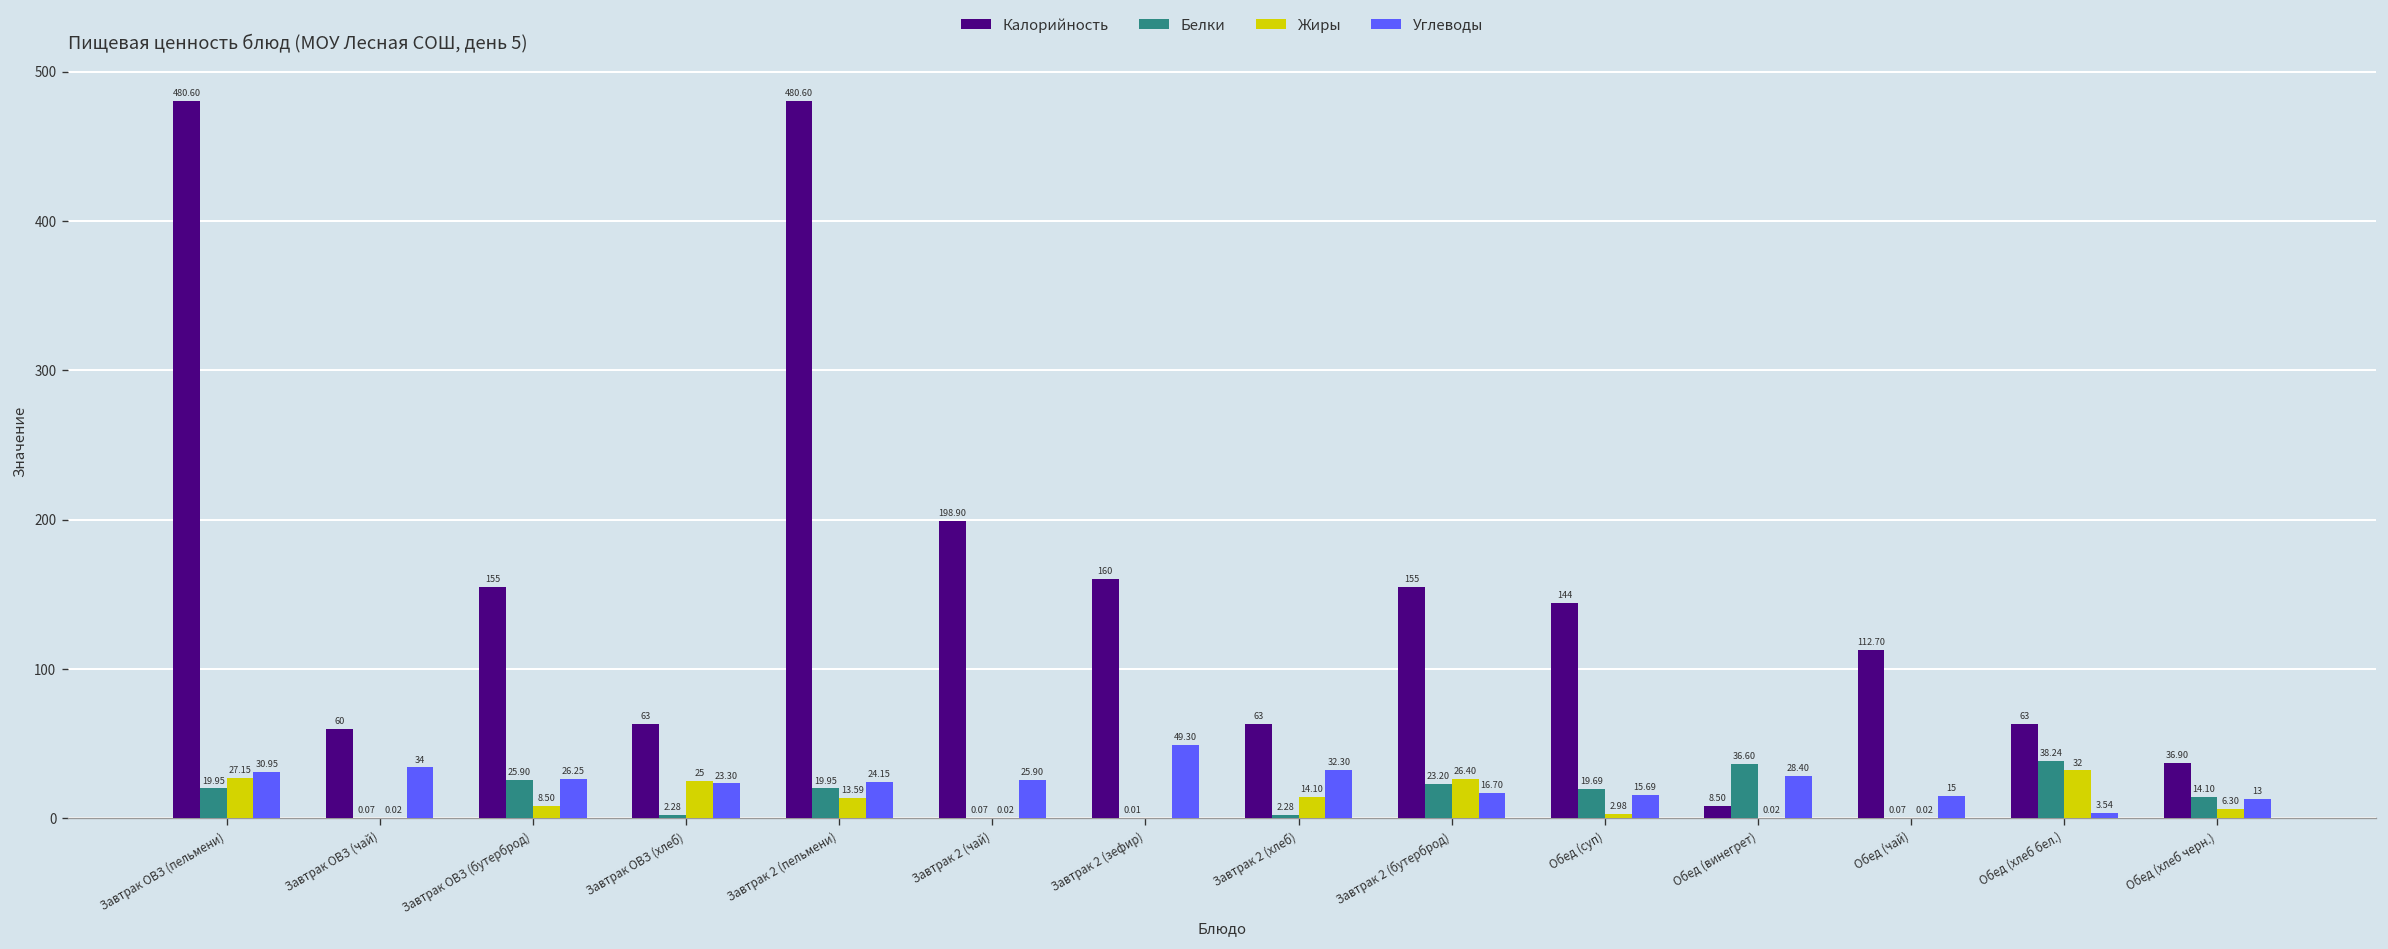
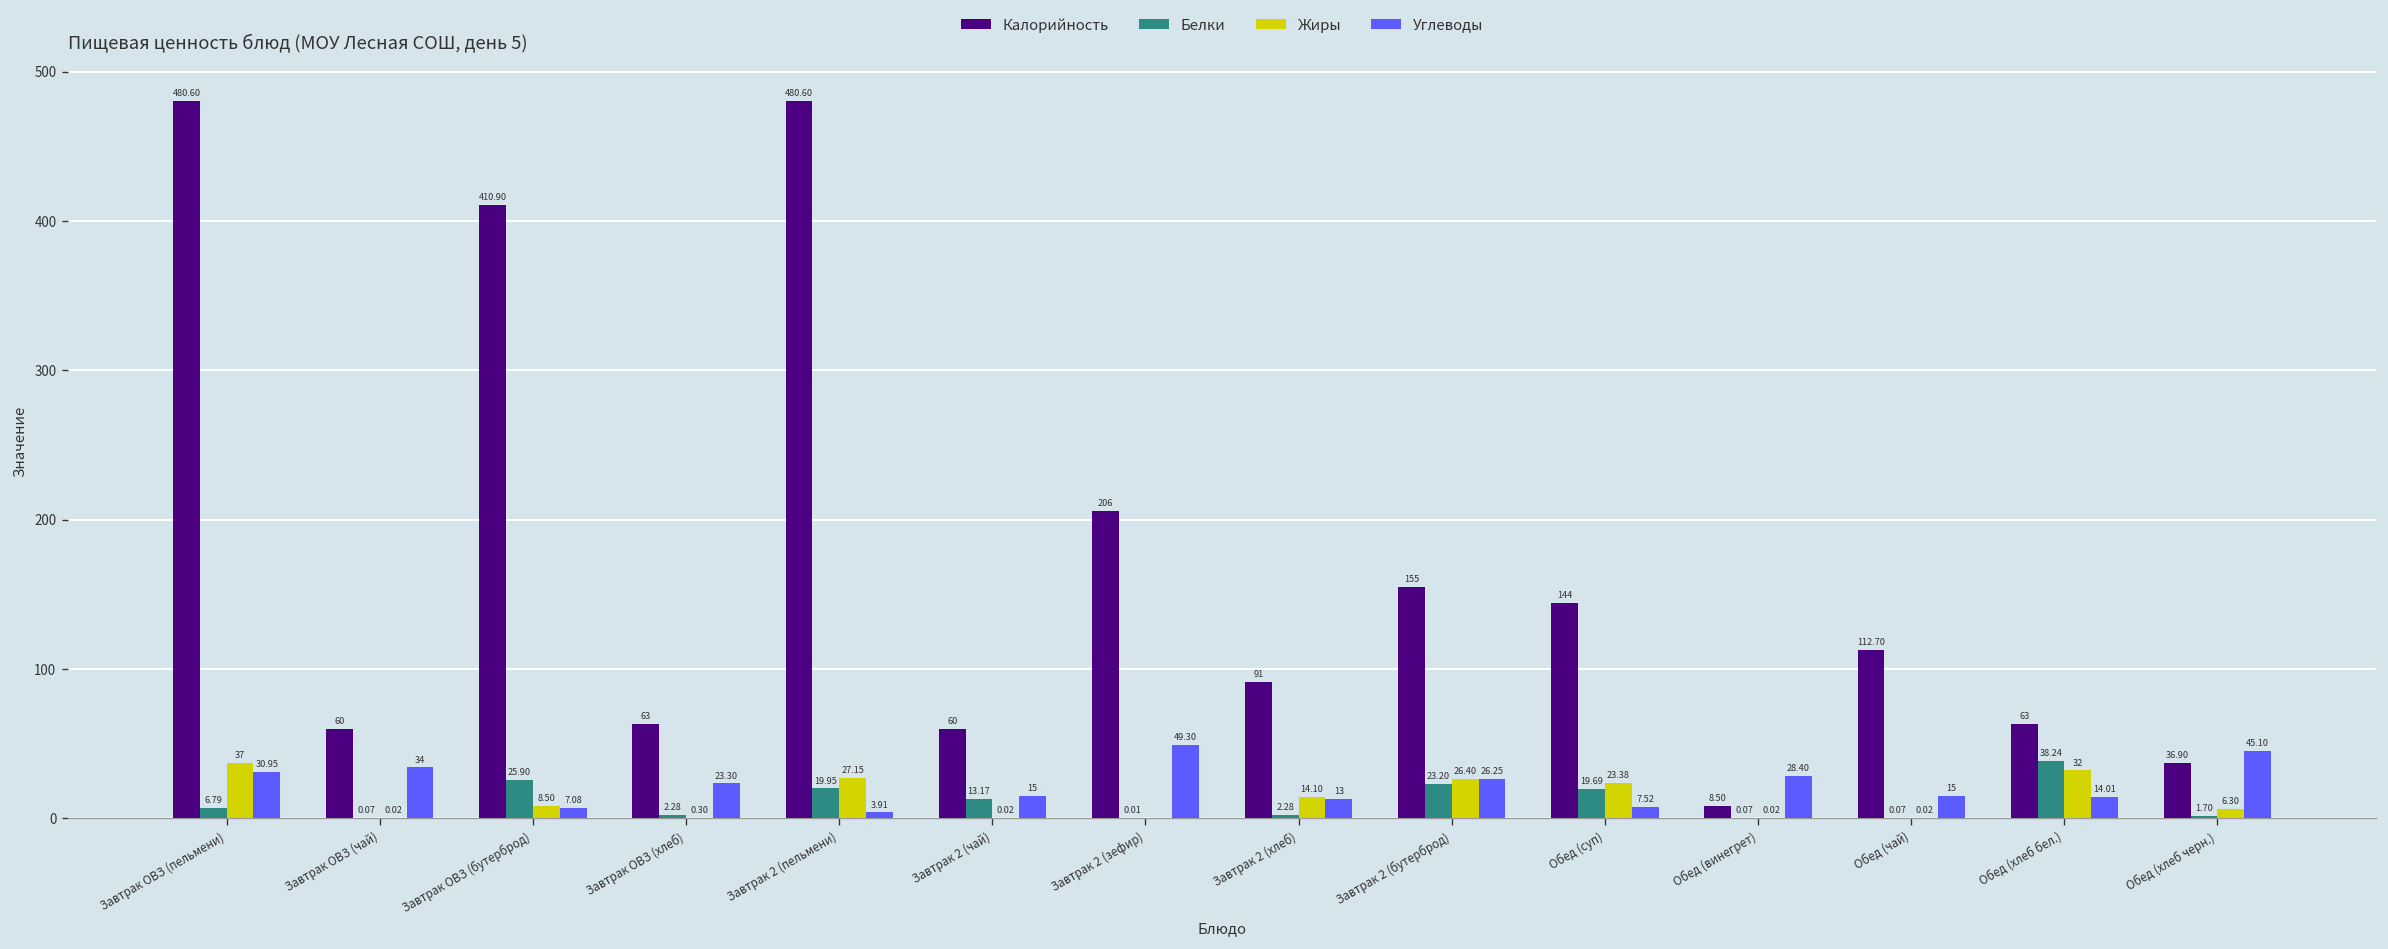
  {
    "Калорийность": {
      "Завтрак ОВЗ (пельмени)": 480.60,
      "Завтрак ОВЗ (чай)": 60,
-     "Завтрак ОВЗ (бутерброд)": 155,
+     "Завтрак ОВЗ (бутерброд)": 410.90,
      "Завтрак ОВЗ (хлеб)": 63,
      "Завтрак 2 (пельмени)": 480.60,
-     "Завтрак 2 (чай)": 198.90,
-     "Завтрак 2 (зефир)": 160,
-     "Завтрак 2 (хлеб)": 63,
+     "Завтрак 2 (чай)": 60,
+     "Завтрак 2 (зефир)": 206,
+     "Завтрак 2 (хлеб)": 91,
      "Завтрак 2 (бутерброд)": 155,
      "Обед (суп)": 144,
      "Обед (винегрет)": 8.50,
      "Обед (чай)": 112.70,
      "Обед (хлеб бел.)": 63,
      "Обед (хлеб черн.)": 36.90
    },
    "Белки": {
-     "Завтрак ОВЗ (пельмени)": 19.95,
+     "Завтрак ОВЗ (пельмени)": 6.79,
      "Завтрак ОВЗ (чай)": 0.07,
      "Завтрак ОВЗ (бутерброд)": 25.90,
      "Завтрак ОВЗ (хлеб)": 2.28,
      "Завтрак 2 (пельмени)": 19.95,
-     "Завтрак 2 (чай)": 0.07,
+     "Завтрак 2 (чай)": 13.17,
      "Завтрак 2 (зефир)": 0.01,
      "Завтрак 2 (хлеб)": 2.28,
      "Завтрак 2 (бутерброд)": 23.20,
      "Обед (суп)": 19.69,
-     "Обед (винегрет)": 36.60,
+     "Обед (винегрет)": 0.07,
      "Обед (чай)": 0.07,
      "Обед (хлеб бел.)": 38.24,
-     "Обед (хлеб черн.)": 14.10
+     "Обед (хлеб черн.)": 1.70
    },
    "Жиры": {
-     "Завтрак ОВЗ (пельмени)": 27.15,
+     "Завтрак ОВЗ (пельмени)": 37,
      "Завтрак ОВЗ (чай)": 0.02,
      "Завтрак ОВЗ (бутерброд)": 8.50,
-     "Завтрак ОВЗ (хлеб)": 25,
-     "Завтрак 2 (пельмени)": 13.59,
+     "Завтрак ОВЗ (хлеб)": 0.30,
+     "Завтрак 2 (пельмени)": 27.15,
      "Завтрак 2 (чай)": 0.02,
      "Завтрак 2 (хлеб)": 14.10,
      "Завтрак 2 (бутерброд)": 26.40,
-     "Обед (суп)": 2.98,
+     "Обед (суп)": 23.38,
      "Обед (винегрет)": 0.02,
      "Обед (чай)": 0.02,
      "Обед (хлеб бел.)": 32,
      "Обед (хлеб черн.)": 6.30
    },
    "Углеводы": {
      "Завтрак ОВЗ (пельмени)": 30.95,
      "Завтрак ОВЗ (чай)": 34,
-     "Завтрак ОВЗ (бутерброд)": 26.25,
+     "Завтрак ОВЗ (бутерброд)": 7.08,
      "Завтрак ОВЗ (хлеб)": 23.30,
-     "Завтрак 2 (пельмени)": 24.15,
-     "Завтрак 2 (чай)": 25.90,
+     "Завтрак 2 (пельмени)": 3.91,
+     "Завтрак 2 (чай)": 15,
      "Завтрак 2 (зефир)": 49.30,
-     "Завтрак 2 (хлеб)": 32.30,
-     "Завтрак 2 (бутерброд)": 16.70,
-     "Обед (суп)": 15.69,
+     "Завтрак 2 (хлеб)": 13,
+     "Завтрак 2 (бутерброд)": 26.25,
+     "Обед (суп)": 7.52,
      "Обед (винегрет)": 28.40,
      "Обед (чай)": 15,
-     "Обед (хлеб бел.)": 3.54,
-     "Обед (хлеб черн.)": 13
+     "Обед (хлеб бел.)": 14.01,
+     "Обед (хлеб черн.)": 45.10
    }
  }
